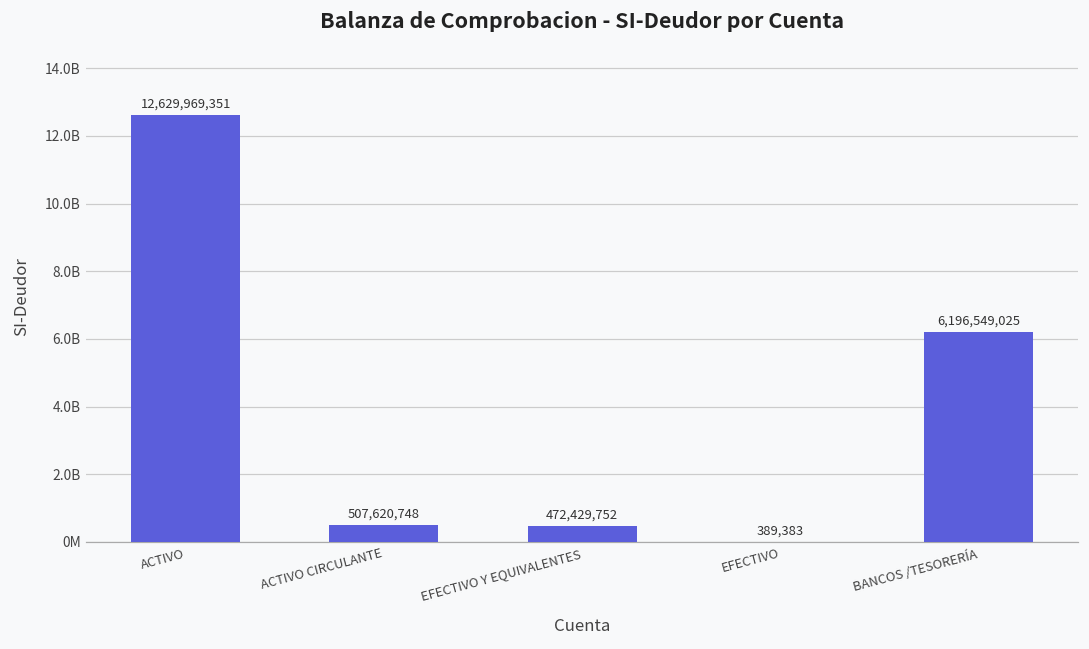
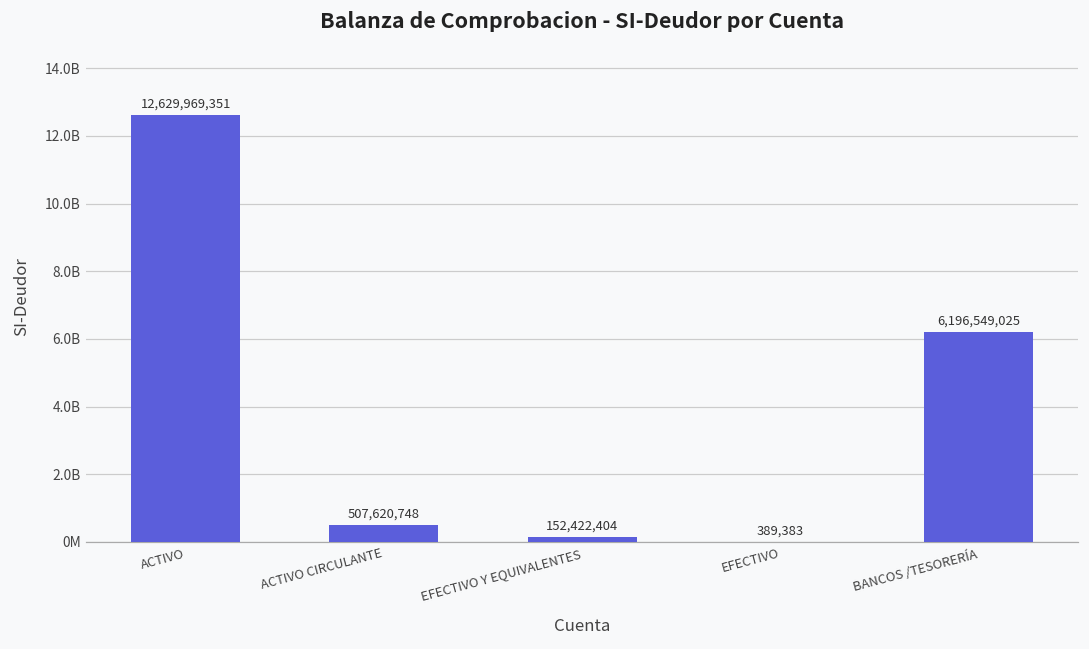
  {
    "ACTIVO": "12,629,969,351",
    "ACTIVO CIRCULANTE": "507,620,748",
-   "EFECTIVO Y EQUIVALENTES": "472,429,752",
+   "EFECTIVO Y EQUIVALENTES": "152,422,404",
    "EFECTIVO": "389,383",
    "BANCOS /TESORERÍA": "6,196,549,025"
  }
